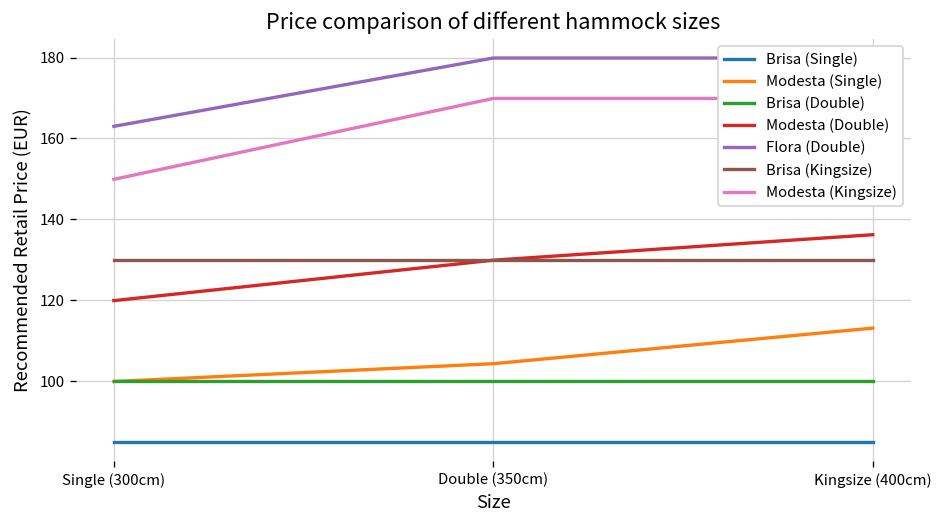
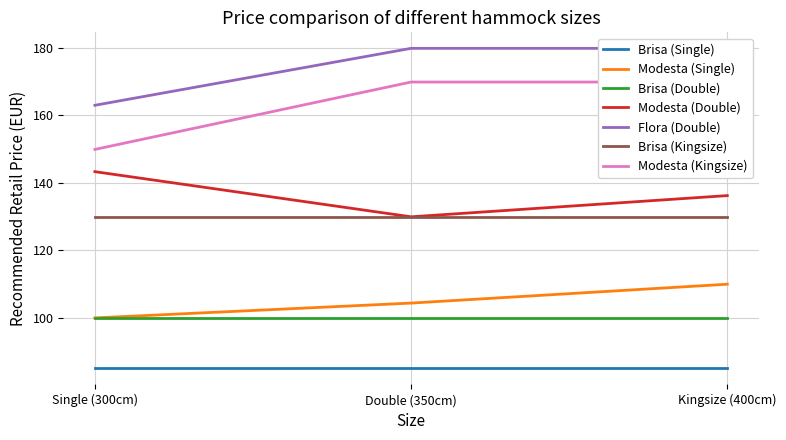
  {
    "Brisa (Single)": {
      "Single (300cm)": 85,
      "Double (350cm)": 85,
      "Kingsize (400cm)": 85
    },
    "Modesta (Single)": {
      "Double (350cm)": 104,
-     "Kingsize (400cm)": 113
+     "Kingsize (400cm)": 110
    },
    "Brisa (Double)": {
      "Double (350cm)": 100,
      "Kingsize (400cm)": 100
    },
    "Modesta (Double)": {
-     "Single (300cm)": 120,
+     "Single (300cm)": 143,
      "Kingsize (400cm)": 136
    },
    "Flora (Double)": {
      "Single (300cm)": 163,
      "Double (350cm)": 180
    },
    "Brisa (Kingsize)": {
      "Single (300cm)": 130,
      "Kingsize (400cm)": 130
    },
    "Modesta (Kingsize)": {
      "Single (300cm)": 150,
      "Double (350cm)": 170
    }
  }
